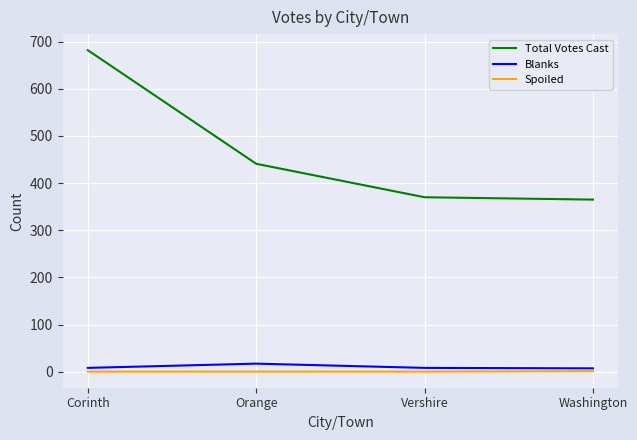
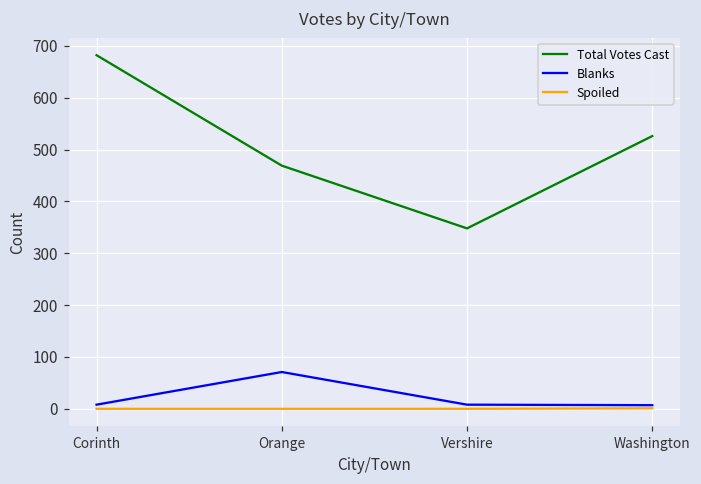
  {
    "Total Votes Cast": {
      "Corinth": 680,
-     "Orange": 440,
-     "Vershire": 370,
-     "Washington": 370
+     "Orange": 470,
+     "Vershire": 350,
+     "Washington": 530
    },
    "Blanks": {
      "Corinth": 10,
-     "Orange": 20,
+     "Orange": 70,
      "Vershire": 10,
      "Washington": 10
    },
    "Spoiled": {
      "Corinth": 0,
      "Orange": 0,
      "Vershire": 0,
      "Washington": 0
    }
  }
